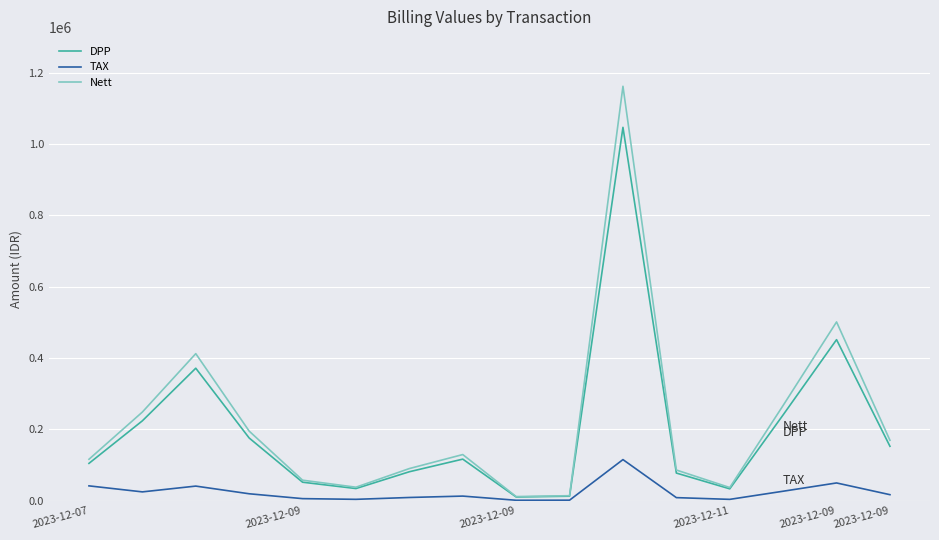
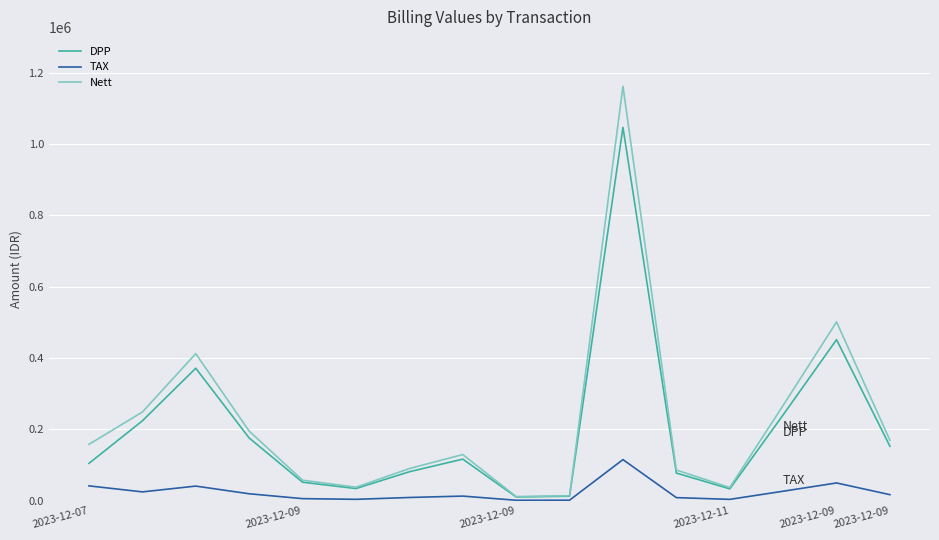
  {
    "DPP": {
      "2023-12-07": 100000
    },
    "TAX": {
      "2023-12-07": 40000
    },
    "Nett": {
-     "2023-12-07": 120000
+     "2023-12-07": 160000
    }
  }
